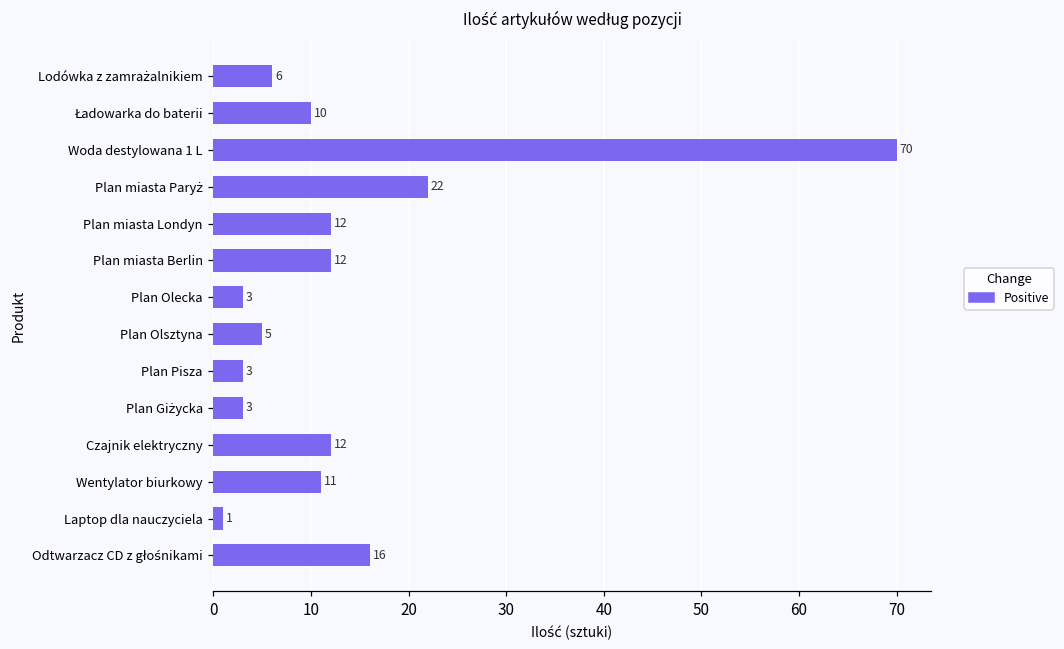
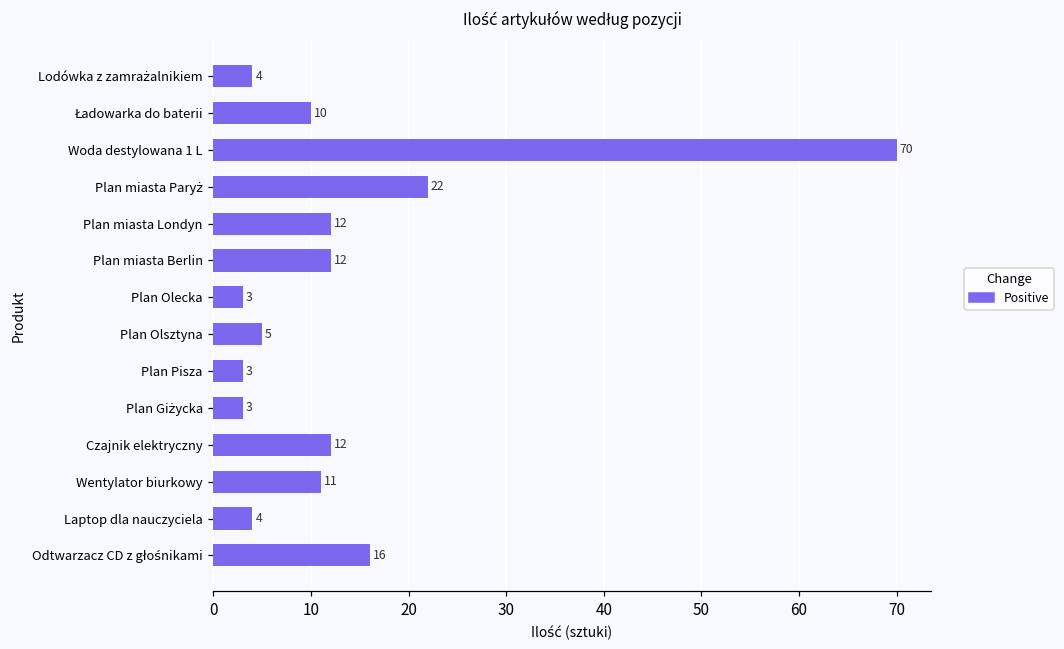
  {
-   "Lodówka z zamrażalnikiem": 6,
+   "Lodówka z zamrażalnikiem": 4,
    "Ładowarka do baterii": 10,
    "Woda destylowana 1 L": 70,
    "Plan miasta Paryż": 22,
    "Plan miasta Londyn": 12,
    "Plan miasta Berlin": 12,
    "Plan Olecka": 3,
    "Plan Olsztyna": 5,
    "Plan Pisza": 3,
    "Plan Giżycka": 3,
    "Czajnik elektryczny": 12,
    "Wentylator biurkowy": 11,
-   "Laptop dla nauczyciela": 1,
+   "Laptop dla nauczyciela": 4,
    "Odtwarzacz CD z głośnikami": 16
  }
